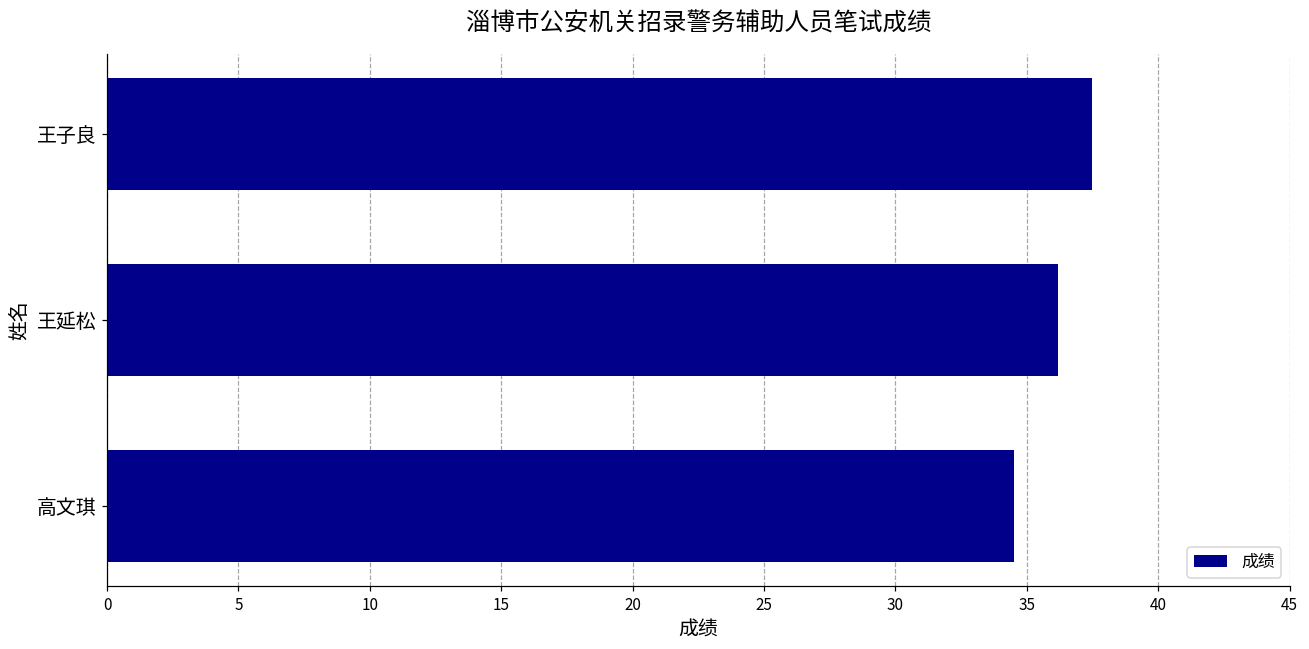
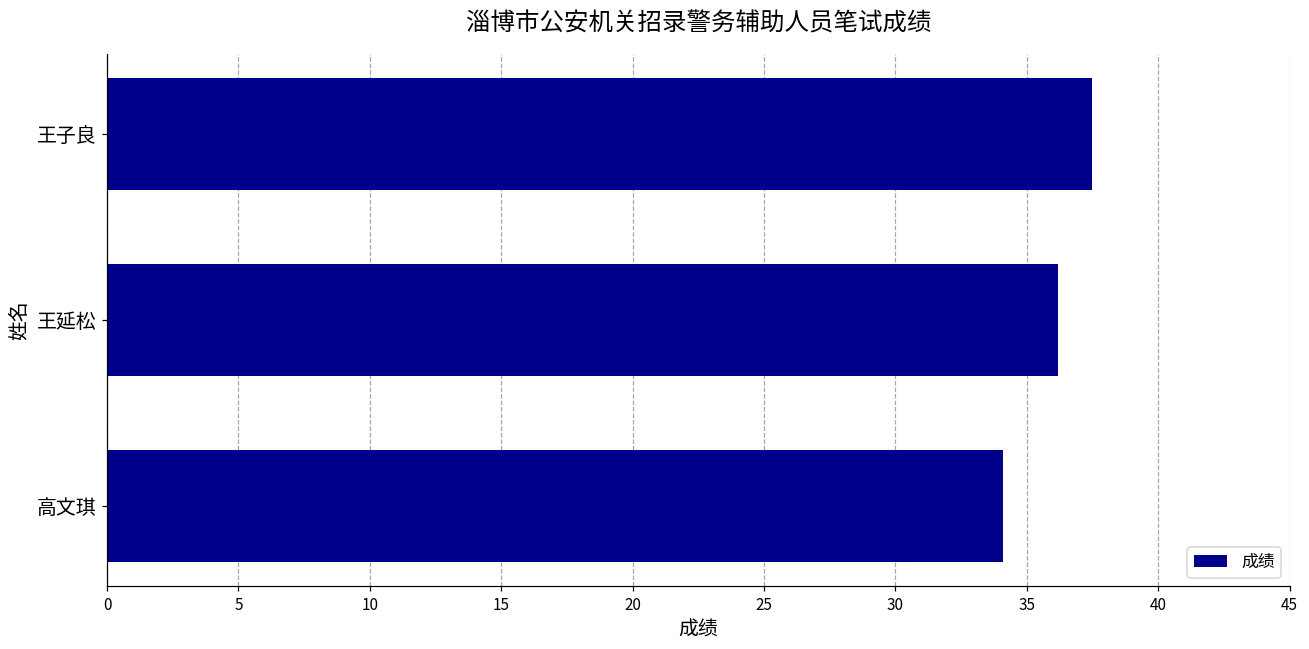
  {
    "王子良": 37.5,
    "王延松": 36.2,
-   "高文琪": 34.5
+   "高文琪": 34.1
  }
